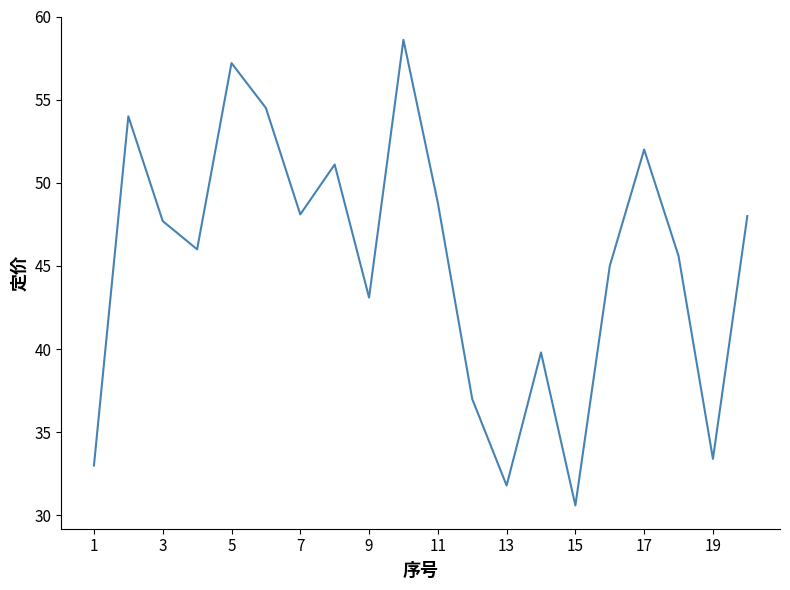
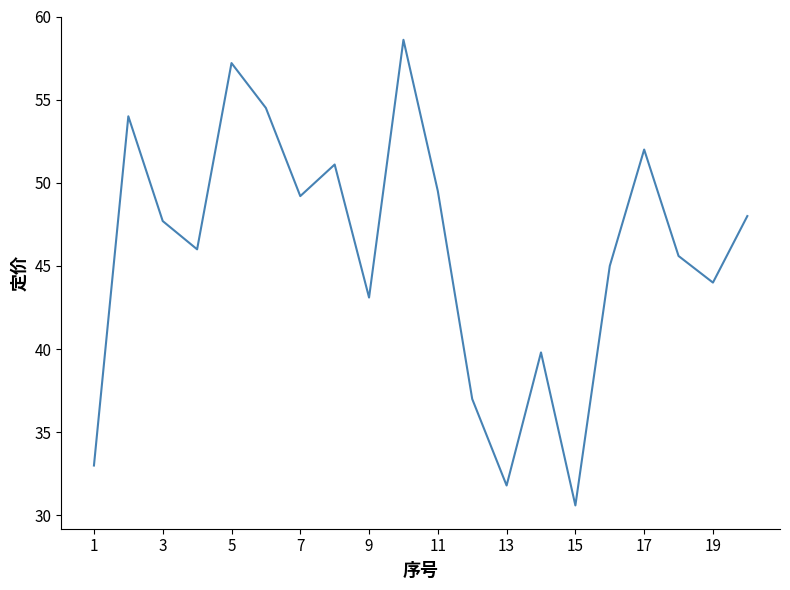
  {
    "1": 33.0,
    "3": 47.7,
    "5": 57.2,
-   "7": 48.1,
+   "7": 49.2,
    "9": 43.1,
-   "11": 48.8,
+   "11": 49.5,
    "13": 31.8,
    "15": 30.6,
    "17": 52.0,
-   "19": 33.4
+   "19": 44.0
  }
